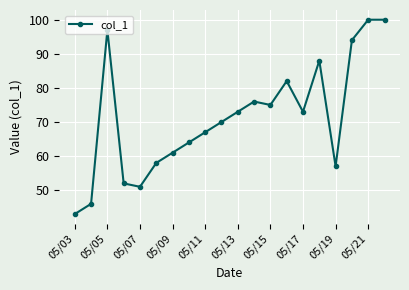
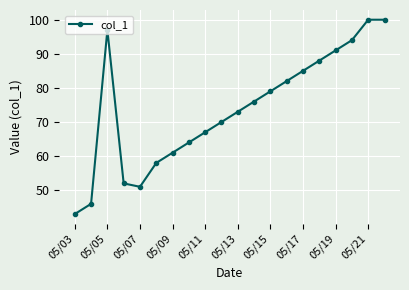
  {
    "05/03": 43,
    "05/07": 51,
    "05/09": 61,
    "05/11": 67,
    "05/13": 73,
-   "05/15": 75,
-   "05/17": 73,
-   "05/19": 57,
+   "05/15": 79,
+   "05/17": 85,
+   "05/19": 91,
    "05/21": 100
  }
